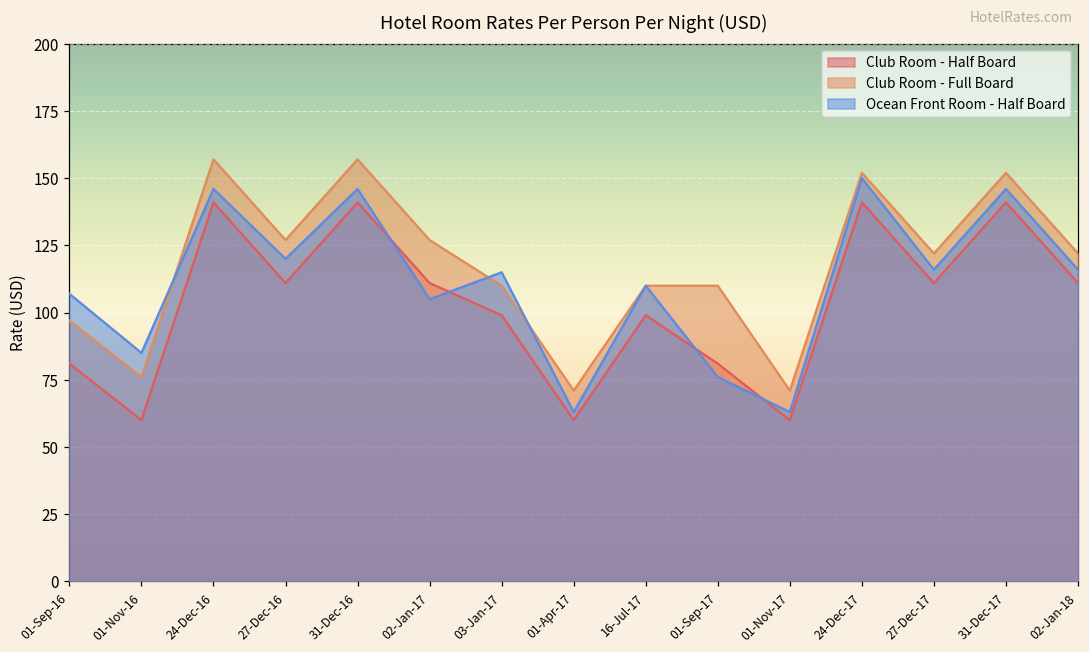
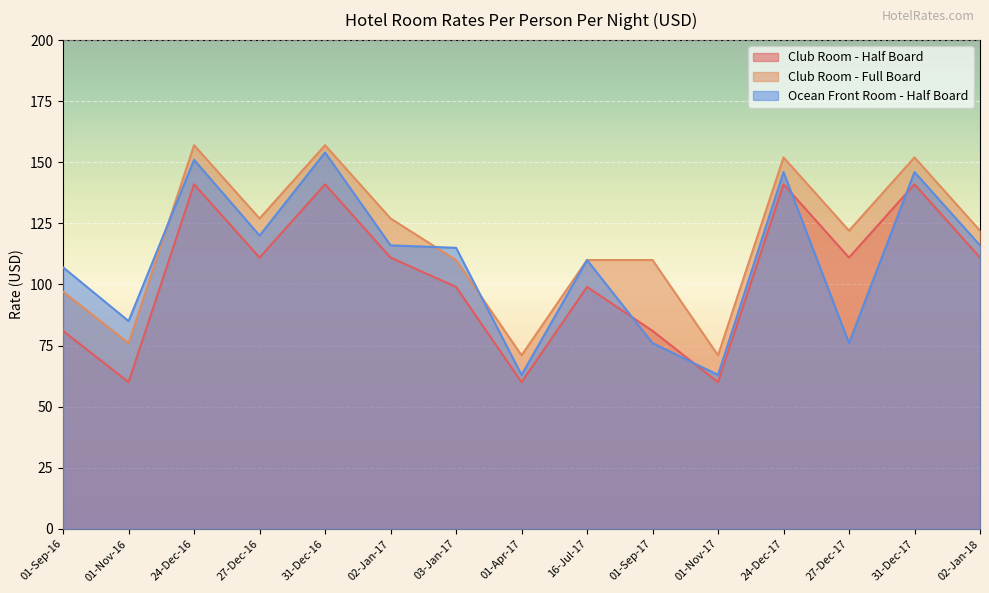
  {
    "Ocean Front Room - Half Board": {
      "01-Sep-16": 107,
      "01-Nov-16": 85,
-     "24-Dec-16": 146,
+     "24-Dec-16": 151,
      "27-Dec-16": 120,
-     "31-Dec-16": 146,
-     "02-Jan-17": 105,
+     "31-Dec-16": 154,
+     "02-Jan-17": 116,
      "03-Jan-17": 115,
      "01-Apr-17": 63,
      "01-Sep-17": 76,
      "01-Nov-17": 63,
-     "24-Dec-17": 150,
-     "27-Dec-17": 116,
+     "24-Dec-17": 146,
+     "27-Dec-17": 76,
      "31-Dec-17": 146,
      "02-Jan-18": 116
    }
  }
